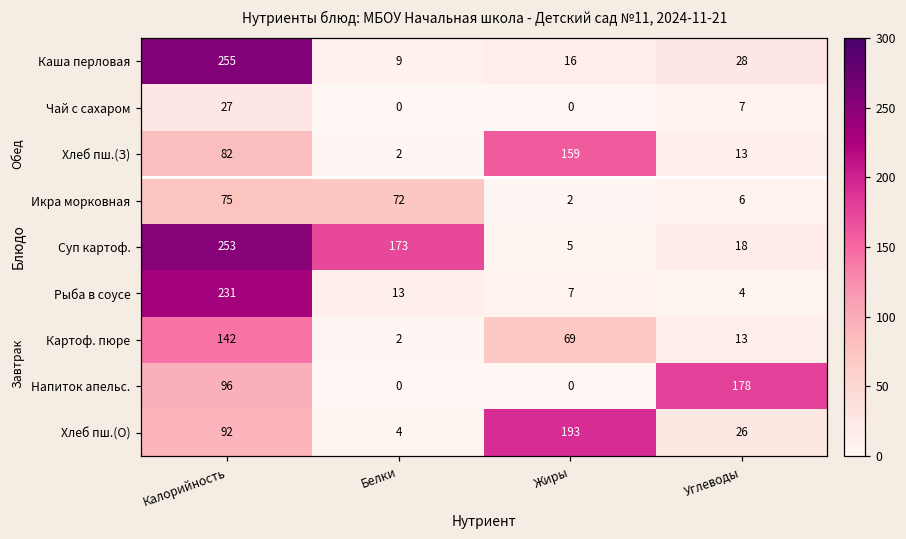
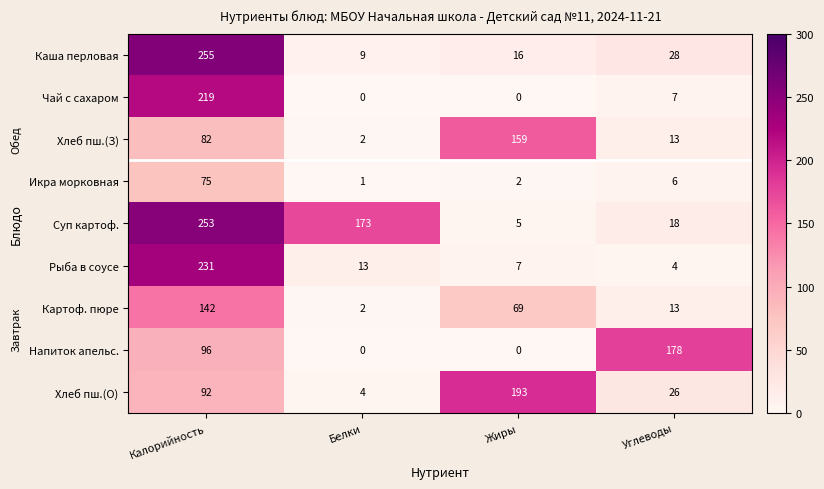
  {
    "Каша перловая": {
      "Калорийность": 255,
      "Белки": 9,
      "Жиры": 16,
      "Углеводы": 28
    },
    "Чай с сахаром": {
-     "Калорийность": 27,
+     "Калорийность": 219,
      "Белки": 0,
      "Жиры": 0,
      "Углеводы": 7
    },
    "Хлеб пш.(З)": {
      "Калорийность": 82,
      "Белки": 2,
      "Жиры": 159,
      "Углеводы": 13
    },
    "Икра морковная": {
      "Калорийность": 75,
-     "Белки": 72,
+     "Белки": 1,
      "Жиры": 2,
      "Углеводы": 6
    },
    "Суп картоф.": {
      "Калорийность": 253,
      "Белки": 173,
      "Жиры": 5,
      "Углеводы": 18
    },
    "Рыба в соусе": {
      "Калорийность": 231,
      "Белки": 13,
      "Жиры": 7,
      "Углеводы": 4
    },
    "Картоф. пюре": {
      "Калорийность": 142,
      "Белки": 2,
      "Жиры": 69,
      "Углеводы": 13
    },
    "Напиток апельс.": {
      "Калорийность": 96,
      "Белки": 0,
      "Жиры": 0,
      "Углеводы": 178
    },
    "Хлеб пш.(О)": {
      "Калорийность": 92,
      "Белки": 4,
      "Жиры": 193,
      "Углеводы": 26
    }
  }
